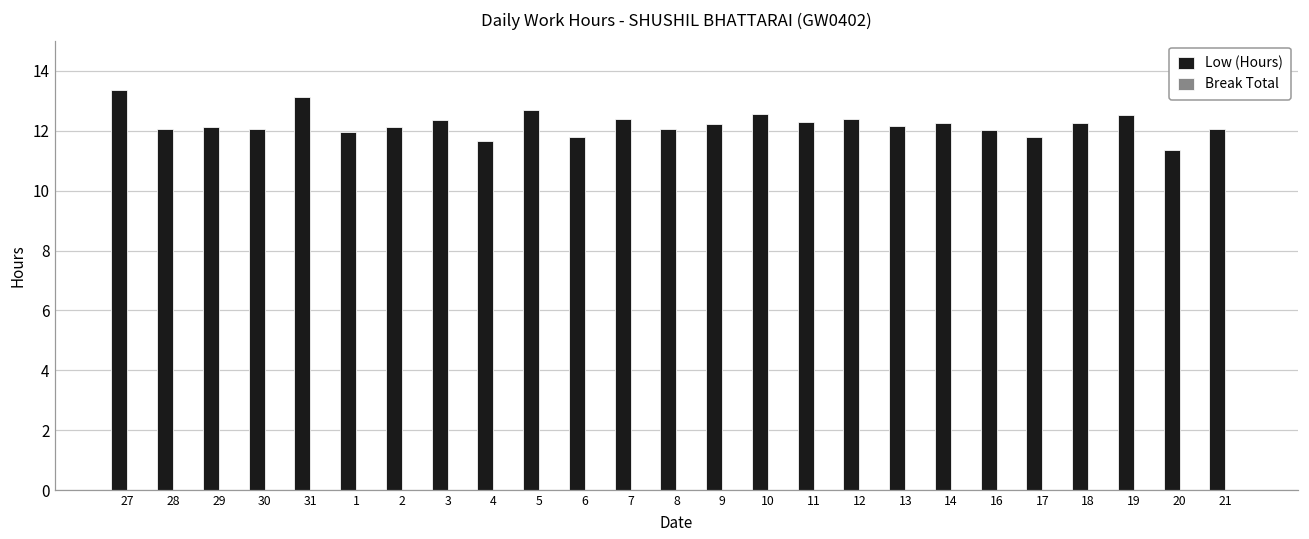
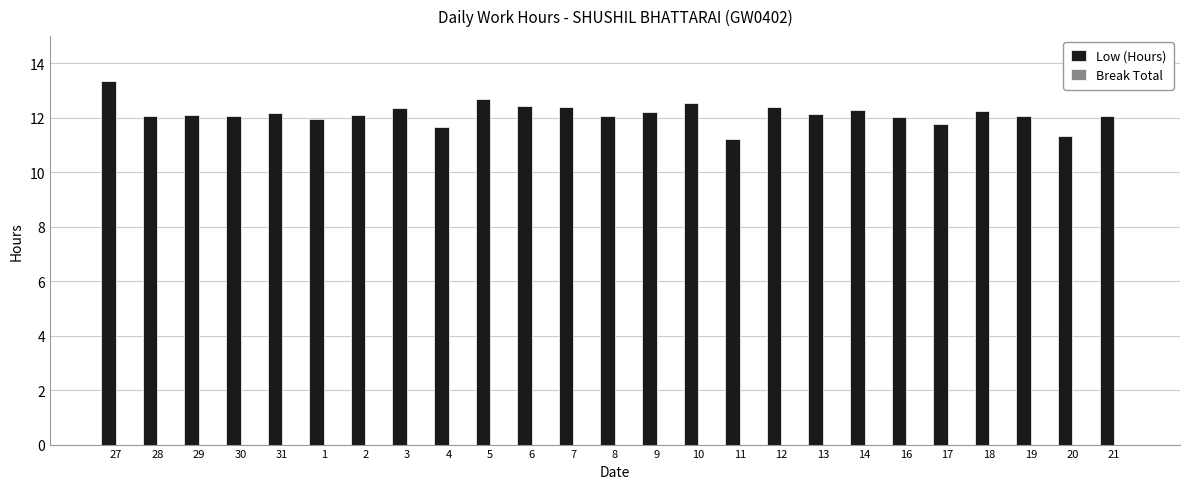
  {
    "Low (Hours)": {
      "27": 13.4,
      "28": 12.1,
      "29": 12.1,
      "30": 12.1,
-     "31": 13.1,
+     "31": 12.2,
      "1": 12.0,
      "2": 12.1,
      "3": 12.4,
      "4": 11.7,
      "5": 12.7,
-     "6": 11.8,
+     "6": 12.4,
      "7": 12.4,
      "8": 12.1,
      "9": 12.2,
      "10": 12.6,
-     "11": 12.3,
+     "11": 11.2,
      "12": 12.4,
      "13": 12.1,
      "14": 12.3,
      "16": 12.0,
      "17": 11.8,
      "18": 12.3,
-     "19": 12.5,
+     "19": 12.1,
      "20": 11.4,
      "21": 12.1
    },
    "Break Total": {
      "27": 0.0,
      "28": 0.0,
      "29": 0.0,
      "30": 0.0,
      "31": 0.0,
      "1": 0.0,
      "2": 0.0,
      "3": 0.0,
      "4": 0.0,
      "5": 0.0,
      "6": 0.0,
      "7": 0.0,
      "8": 0.0,
      "9": 0.0,
      "10": 0.0,
      "11": 0.0,
      "12": 0.0,
      "13": 0.0,
      "14": 0.0,
      "16": 0.0,
      "17": 0.0,
      "18": 0.0,
      "19": 0.0,
      "20": 0.0,
      "21": 0.0
    }
  }
